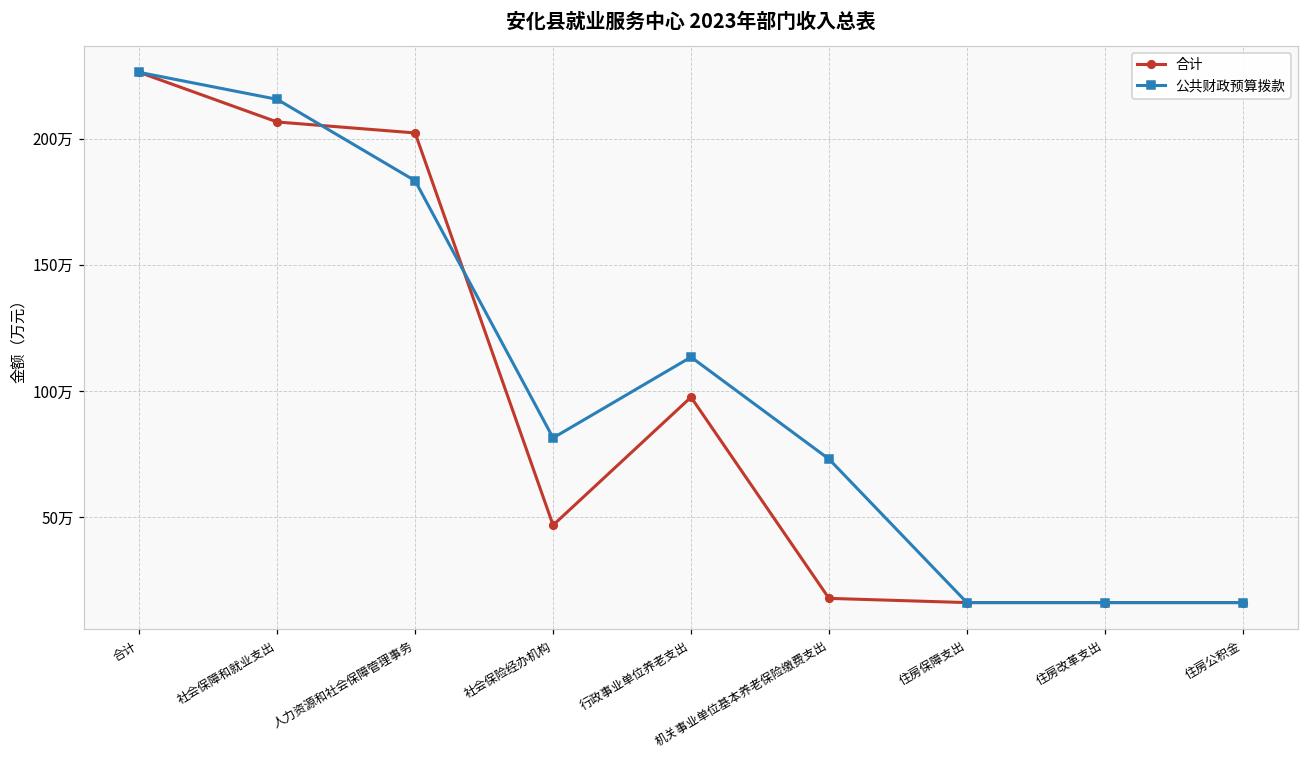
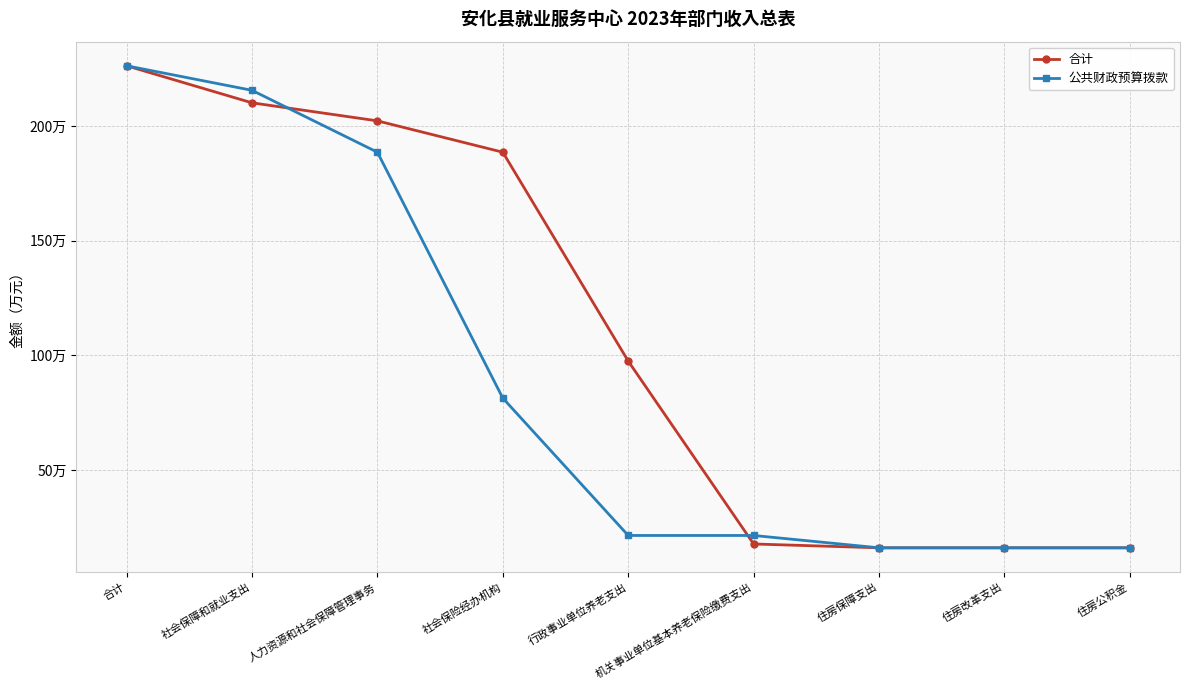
  {
    "合计": {
-     "社会保障和就业支出": "207万",
+     "社会保障和就业支出": "210万",
      "人力资源和社会保障管理事务": "202万",
-     "社会保险经办机构": "47万",
+     "社会保险经办机构": "189万",
      "行政事业单位养老支出": "98万",
      "机关事业单位基本养老保险缴费支出": "18万"
    },
    "公共财政预算拨款": {
      "社会保障和就业支出": "216万",
-     "人力资源和社会保障管理事务": "183万",
+     "人力资源和社会保障管理事务": "189万",
      "社会保险经办机构": "81万",
-     "行政事业单位养老支出": "113万",
-     "机关事业单位基本养老保险缴费支出": "73万"
+     "行政事业单位养老支出": "22万",
+     "机关事业单位基本养老保险缴费支出": "22万"
    }
  }
